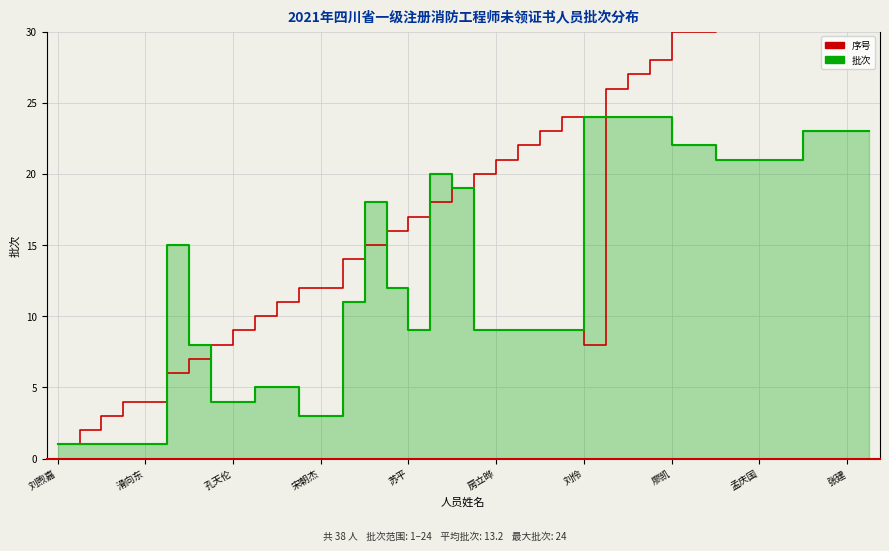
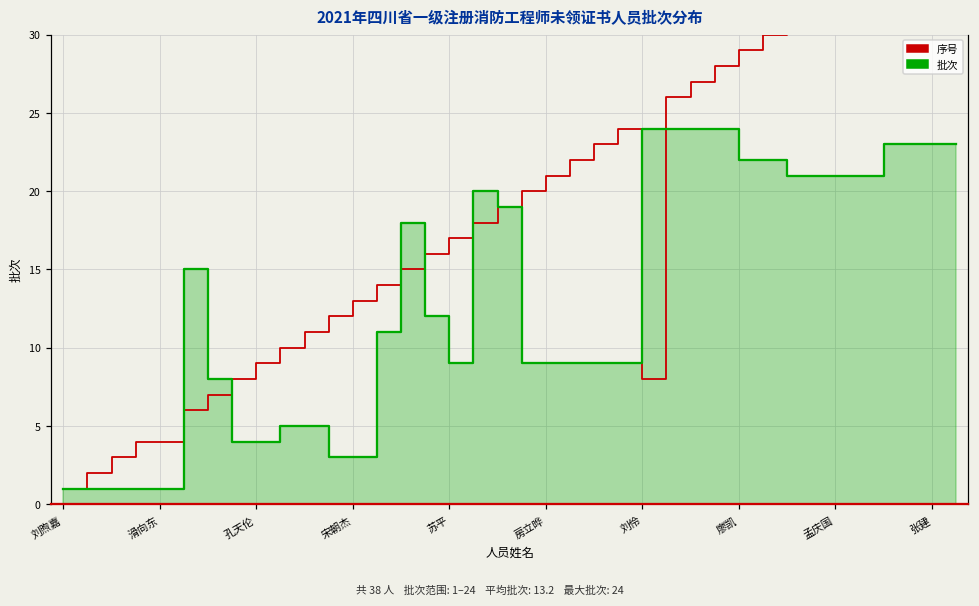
  {
    "序号": {
      "滑向东": 4,
      "孔天伦": 9,
-     "宋朝杰": 12,
+     "宋朝杰": 13,
      "苏平": 17,
      "房立晔": 21,
      "刘伶": 8,
-     "廖凯": 30
+     "廖凯": 29
    }
  }
